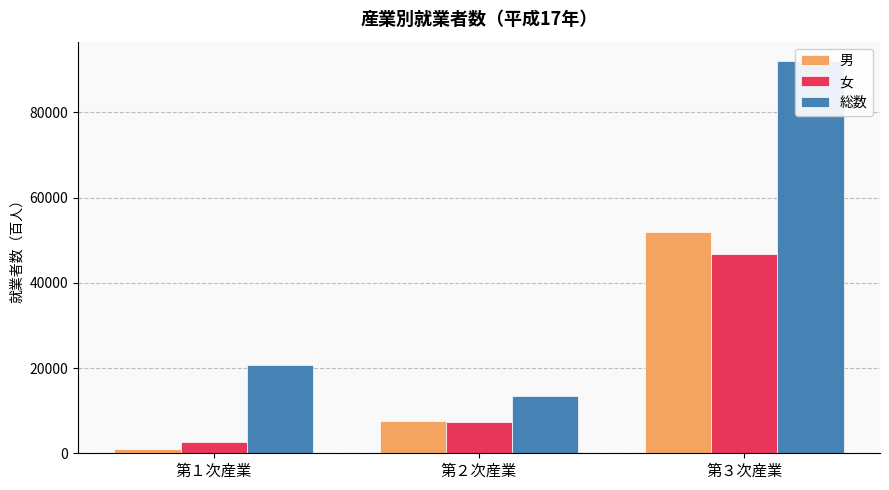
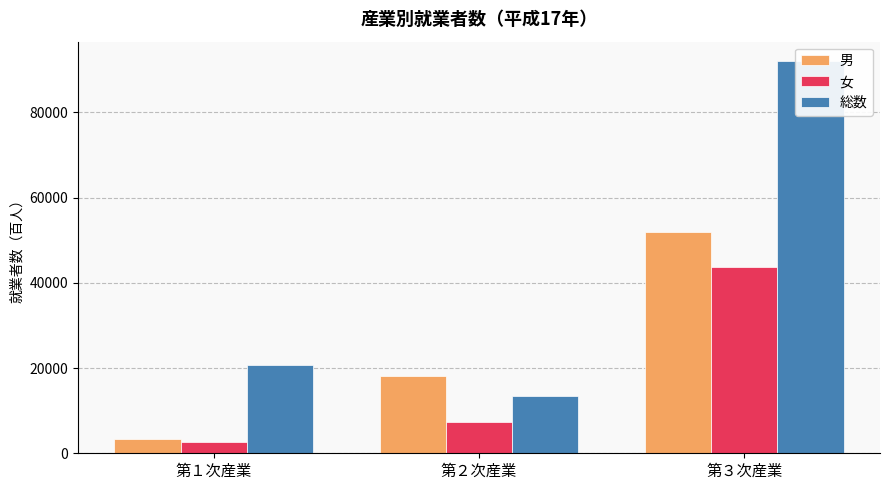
  {
    "男": {
-     "第１次産業": 1000,
-     "第２次産業": 7000,
+     "第１次産業": 3000,
+     "第２次産業": 18000,
      "第３次産業": 52000
    },
    "女": {
      "第１次産業": 3000,
      "第２次産業": 7000,
-     "第３次産業": 47000
+     "第３次産業": 44000
    },
    "総数": {
      "第１次産業": 21000,
      "第２次産業": 13000
    }
  }
